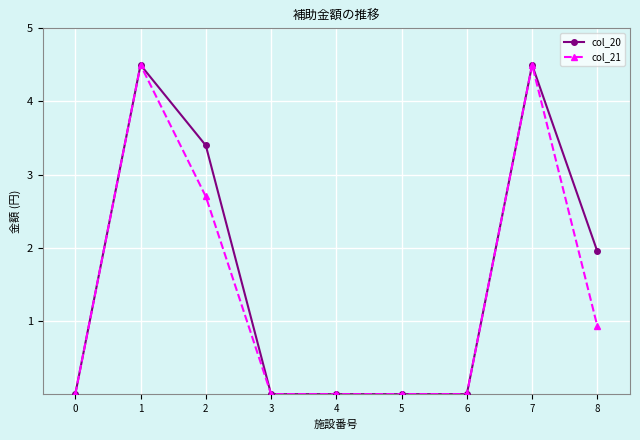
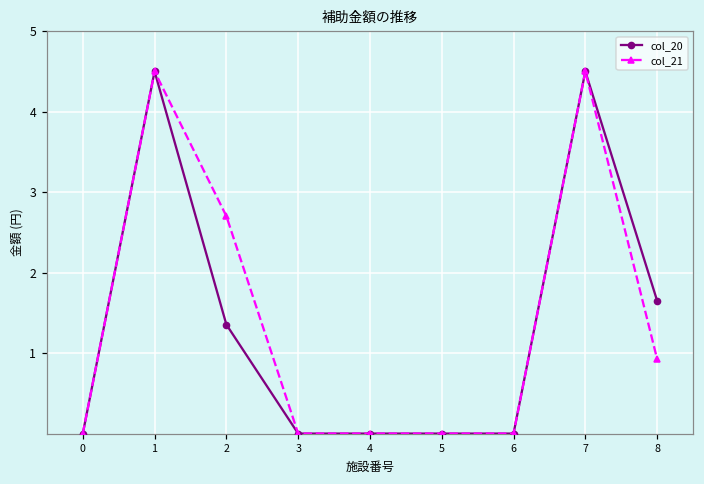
  {
    "col_20": {
-     "2": 3.4,
-     "8": 1.9
+     "2": 1.4,
+     "8": 1.7
    },
    "col_21": {
      "2": 2.7,
      "8": 0.9
    }
  }
